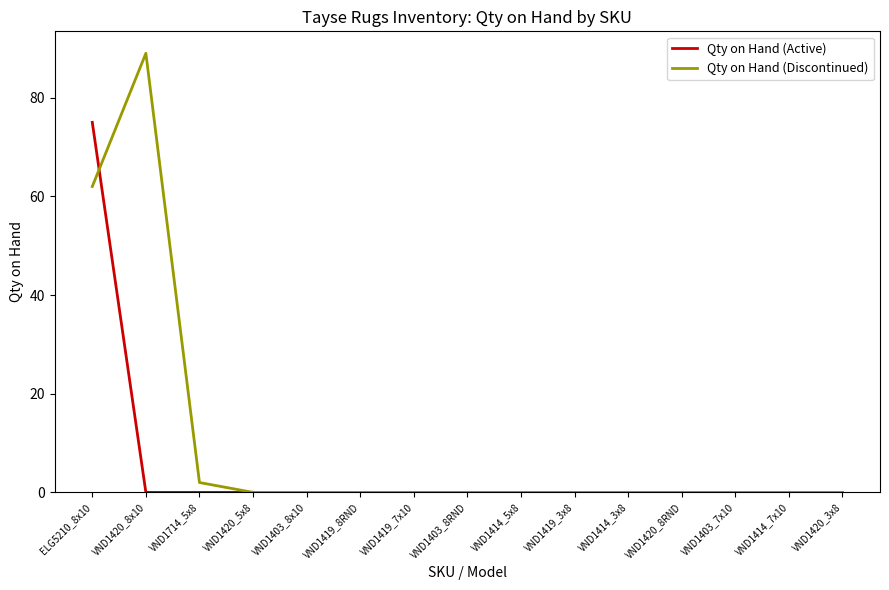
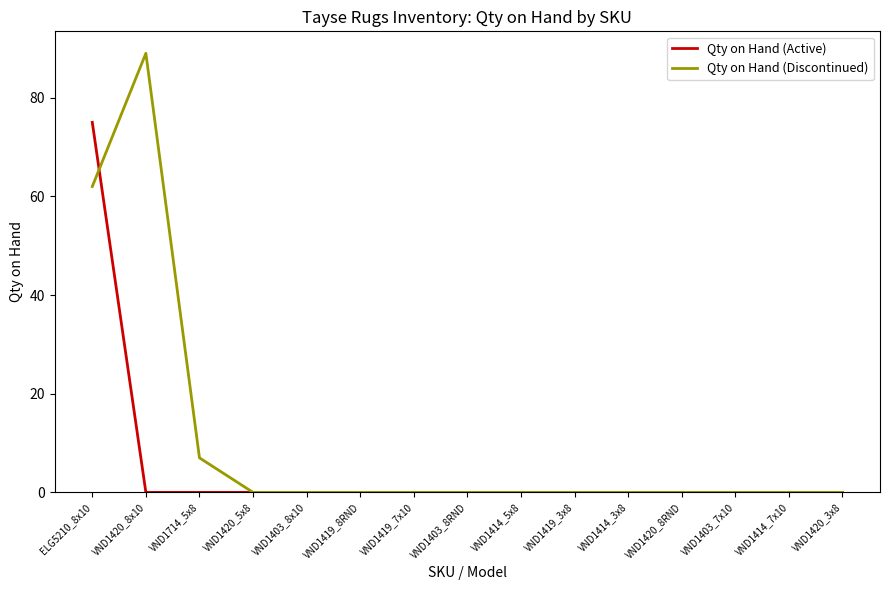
  {
    "Qty on Hand (Active)": {
      "ELG5210_8x10": 75,
      "VND1420_8x10": 0,
      "VND1714_5x8": 0
    },
    "Qty on Hand (Discontinued)": {
      "ELG5210_8x10": 62,
      "VND1420_8x10": 89,
-     "VND1714_5x8": 2
+     "VND1714_5x8": 7
    }
  }
